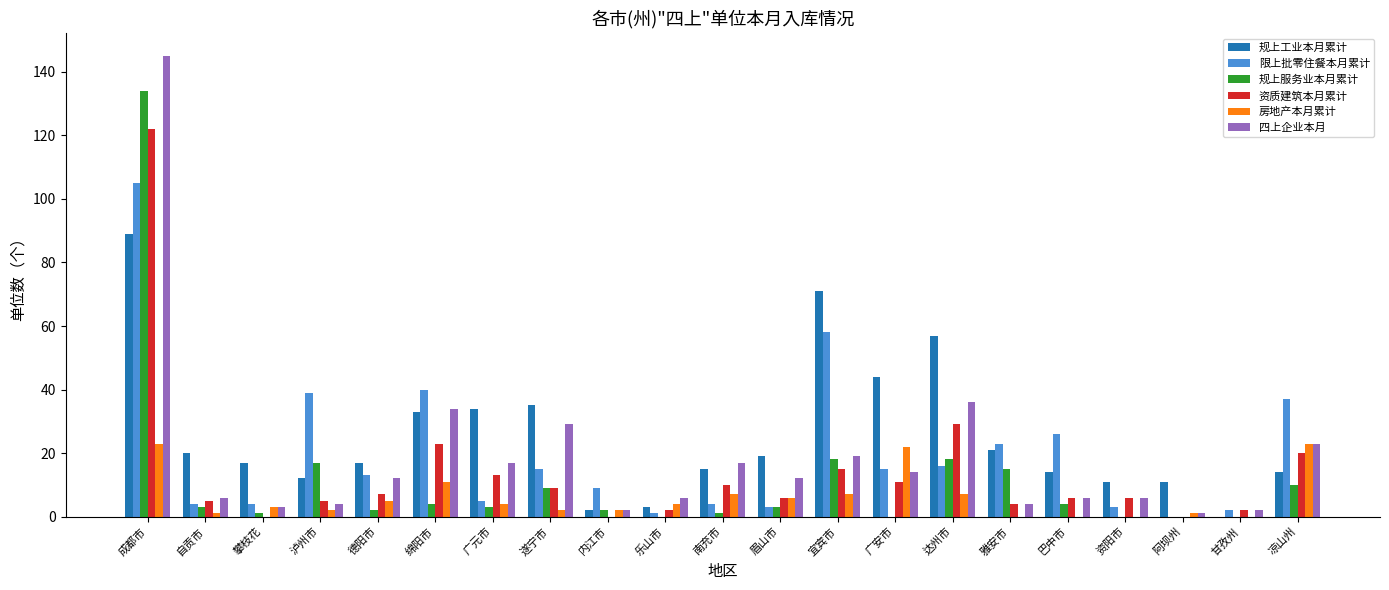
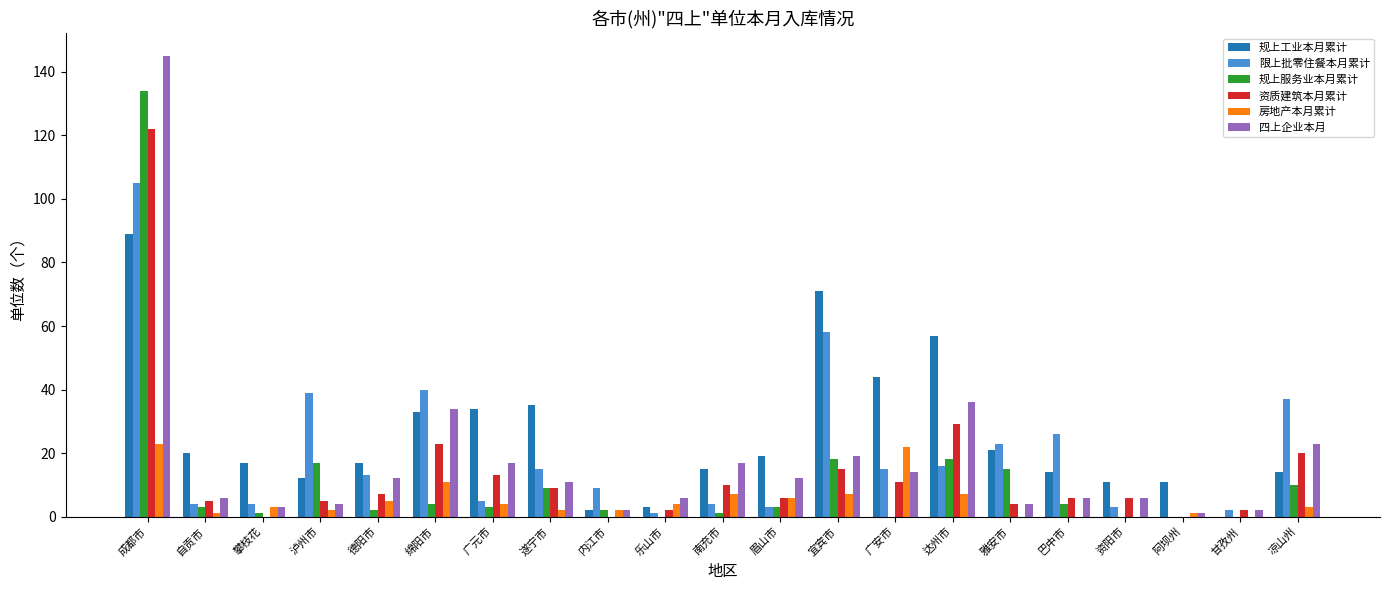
  {
    "规上工业本月累计": {
      "成都市": 89,
      "自贡市": 20,
      "攀枝花": 17,
      "泸州市": 12,
      "德阳市": 17,
      "绵阳市": 33,
      "广元市": 34,
      "遂宁市": 35,
      "内江市": 2,
      "乐山市": 3,
      "南充市": 15,
      "眉山市": 19,
      "宜宾市": 71,
      "广安市": 44,
      "达州市": 57,
      "雅安市": 21,
      "巴中市": 14,
      "资阳市": 11,
      "阿坝州": 11,
      "甘孜州": 0,
      "凉山州": 14
    },
    "限上批零住餐本月累计": {
      "成都市": 105,
      "自贡市": 4,
      "攀枝花": 4,
      "泸州市": 39,
      "德阳市": 13,
      "绵阳市": 40,
      "广元市": 5,
      "遂宁市": 15,
      "内江市": 9,
      "乐山市": 1,
      "南充市": 4,
      "眉山市": 3,
      "宜宾市": 58,
      "广安市": 15,
      "达州市": 16,
      "雅安市": 23,
      "巴中市": 26,
      "资阳市": 3,
      "阿坝州": 0,
      "甘孜州": 2,
      "凉山州": 37
    },
    "规上服务业本月累计": {
      "成都市": 134,
      "自贡市": 3,
      "攀枝花": 1,
      "泸州市": 17,
      "德阳市": 2,
      "绵阳市": 4,
      "广元市": 3,
      "遂宁市": 9,
      "内江市": 2,
      "乐山市": 0,
      "南充市": 1,
      "眉山市": 3,
      "宜宾市": 18,
      "广安市": 0,
      "达州市": 18,
      "雅安市": 15,
      "巴中市": 4,
      "资阳市": 0,
      "阿坝州": 0,
      "甘孜州": 0,
      "凉山州": 10
    },
    "资质建筑本月累计": {
      "成都市": 122,
      "自贡市": 5,
      "攀枝花": 0,
      "泸州市": 5,
      "德阳市": 7,
      "绵阳市": 23,
      "广元市": 13,
      "遂宁市": 9,
      "内江市": 0,
      "乐山市": 2,
      "南充市": 10,
      "眉山市": 6,
      "宜宾市": 15,
      "广安市": 11,
      "达州市": 29,
      "雅安市": 4,
      "巴中市": 6,
      "资阳市": 6,
      "阿坝州": 0,
      "甘孜州": 2,
      "凉山州": 20
    },
    "房地产本月累计": {
      "成都市": 23,
      "自贡市": 1,
      "攀枝花": 3,
      "泸州市": 2,
      "德阳市": 5,
      "绵阳市": 11,
      "广元市": 4,
      "遂宁市": 2,
      "内江市": 2,
      "乐山市": 4,
      "南充市": 7,
      "眉山市": 6,
      "宜宾市": 7,
      "广安市": 22,
      "达州市": 7,
      "雅安市": 0,
      "巴中市": 0,
      "资阳市": 0,
      "阿坝州": 1,
      "甘孜州": 0,
-     "凉山州": 23
+     "凉山州": 3
    },
    "四上企业本月": {
      "成都市": 145,
      "自贡市": 6,
      "攀枝花": 3,
      "泸州市": 4,
      "德阳市": 12,
      "绵阳市": 34,
      "广元市": 17,
-     "遂宁市": 29,
+     "遂宁市": 11,
      "内江市": 2,
      "乐山市": 6,
      "南充市": 17,
      "眉山市": 12,
      "宜宾市": 19,
      "广安市": 14,
      "达州市": 36,
      "雅安市": 4,
      "巴中市": 6,
      "资阳市": 6,
      "阿坝州": 1,
      "甘孜州": 2,
      "凉山州": 23
    }
  }
